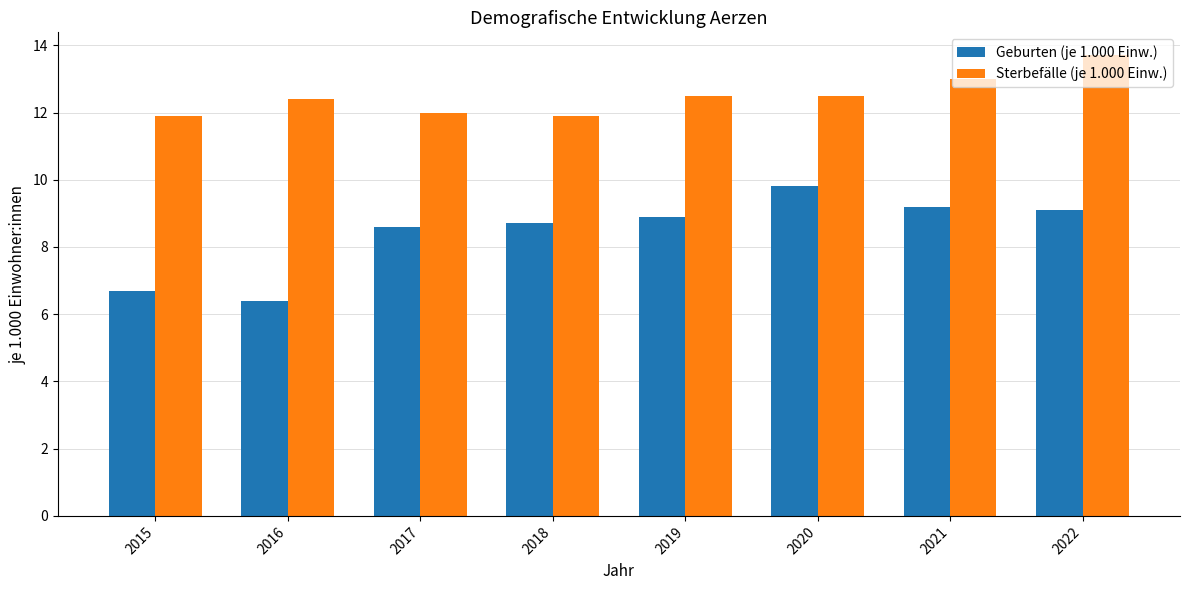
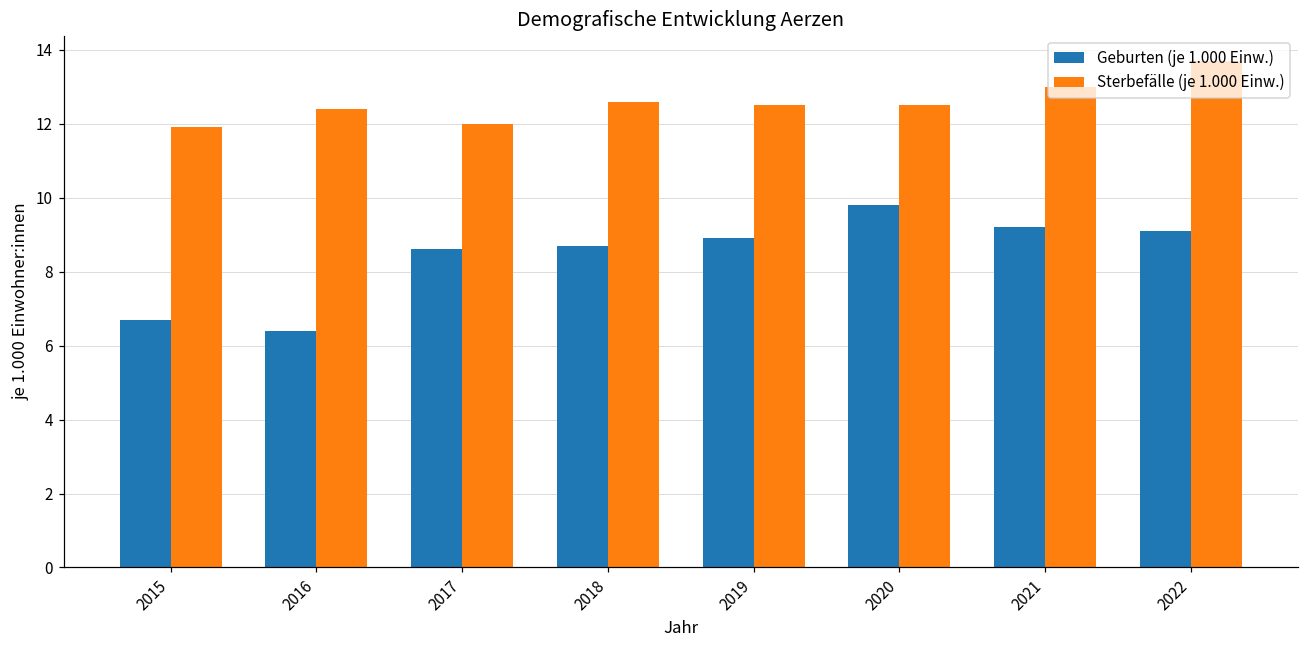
  {
    "Geburten (je 1.000 Einw.)": {
      "2015": 6.7,
      "2016": 6.4,
      "2017": 8.6,
      "2018": 8.7,
      "2019": 8.9,
      "2020": 9.8,
      "2021": 9.2,
      "2022": 9.1
    },
    "Sterbefälle (je 1.000 Einw.)": {
      "2015": 11.9,
      "2016": 12.4,
      "2017": 12.0,
-     "2018": 11.9,
+     "2018": 12.6,
      "2019": 12.5,
      "2020": 12.5
    }
  }
